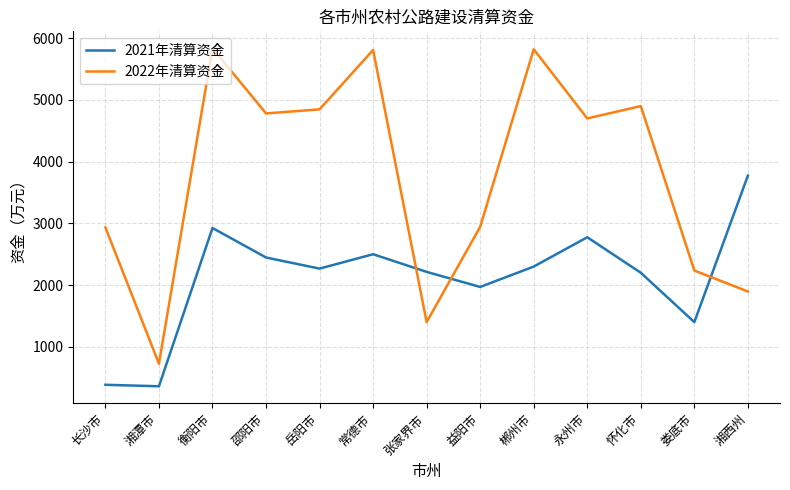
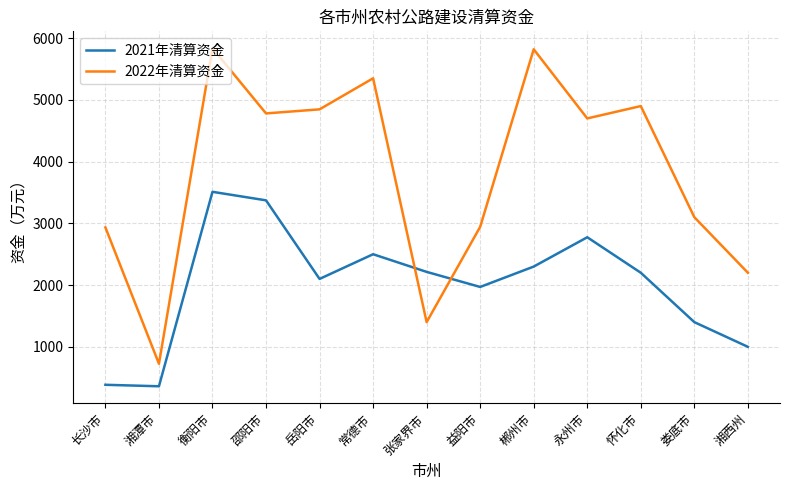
  {
    "2021年清算资金": {
      "长沙市": 400,
      "湘潭市": 400,
-     "衡阳市": 2900,
-     "邵阳市": 2400,
-     "岳阳市": 2300,
+     "衡阳市": 3500,
+     "邵阳市": 3400,
+     "岳阳市": 2100,
      "常德市": 2500,
      "张家界市": 2200,
      "益阳市": 2000,
      "郴州市": 2300,
      "永州市": 2800,
      "怀化市": 2200,
      "娄底市": 1400,
-     "湘西州": 3800
+     "湘西州": 1000
    },
    "2022年清算资金": {
      "长沙市": 2900,
      "湘潭市": 700,
      "邵阳市": 4800,
      "岳阳市": 4800,
-     "常德市": 5800,
+     "常德市": 5400,
      "张家界市": 1400,
      "益阳市": 2900,
      "郴州市": 5800,
      "永州市": 4700,
      "怀化市": 4900,
-     "娄底市": 2200,
-     "湘西州": 1900
+     "娄底市": 3100,
+     "湘西州": 2200
    }
  }
